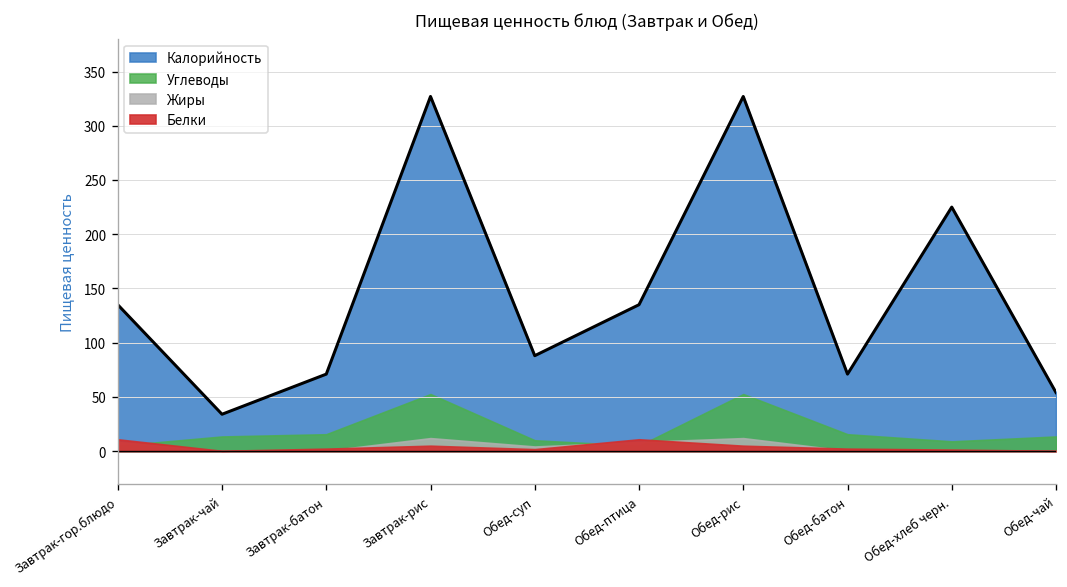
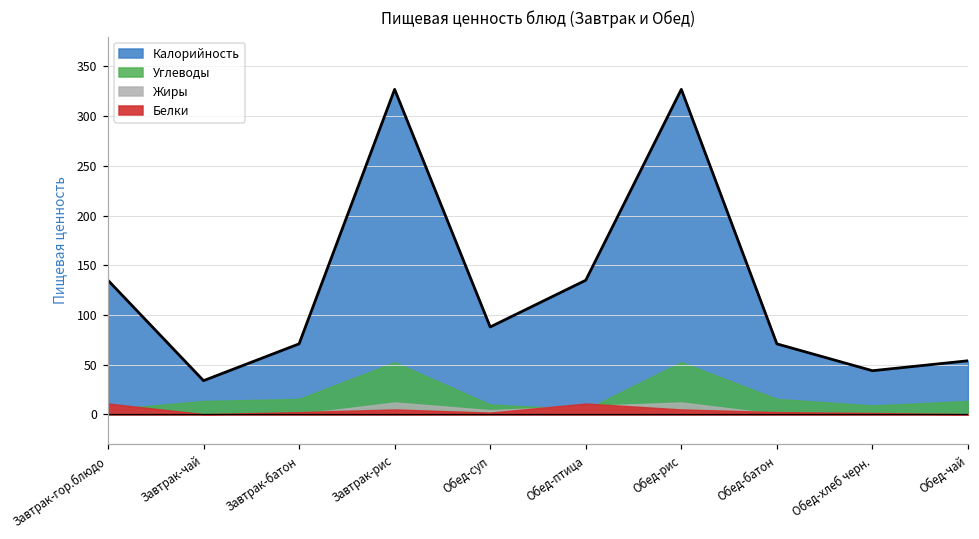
  {
    "Калорийность": {
      "Завтрак-гор.блюдо": 140,
      "Завтрак-чай": 30,
      "Завтрак-батон": 70,
      "Завтрак-рис": 330,
      "Обед-суп": 90,
      "Обед-птица": 140,
      "Обед-рис": 330,
      "Обед-батон": 70,
-     "Обед-хлеб черн.": 230,
+     "Обед-хлеб черн.": 40,
      "Обед-чай": 50
    },
    "Углеводы": {
      "Завтрак-гор.блюдо": 0,
      "Завтрак-чай": 10,
      "Завтрак-батон": 20,
      "Завтрак-рис": 50,
      "Обед-суп": 10,
      "Обед-птица": 0,
      "Обед-рис": 50,
      "Обед-батон": 20,
      "Обед-хлеб черн.": 10,
      "Обед-чай": 10
    },
    "Жиры": {
      "Завтрак-рис": 10,
      "Обед-рис": 10
    },
    "Белки": {
      "Завтрак-рис": 10,
      "Обед-рис": 10
    }
  }
